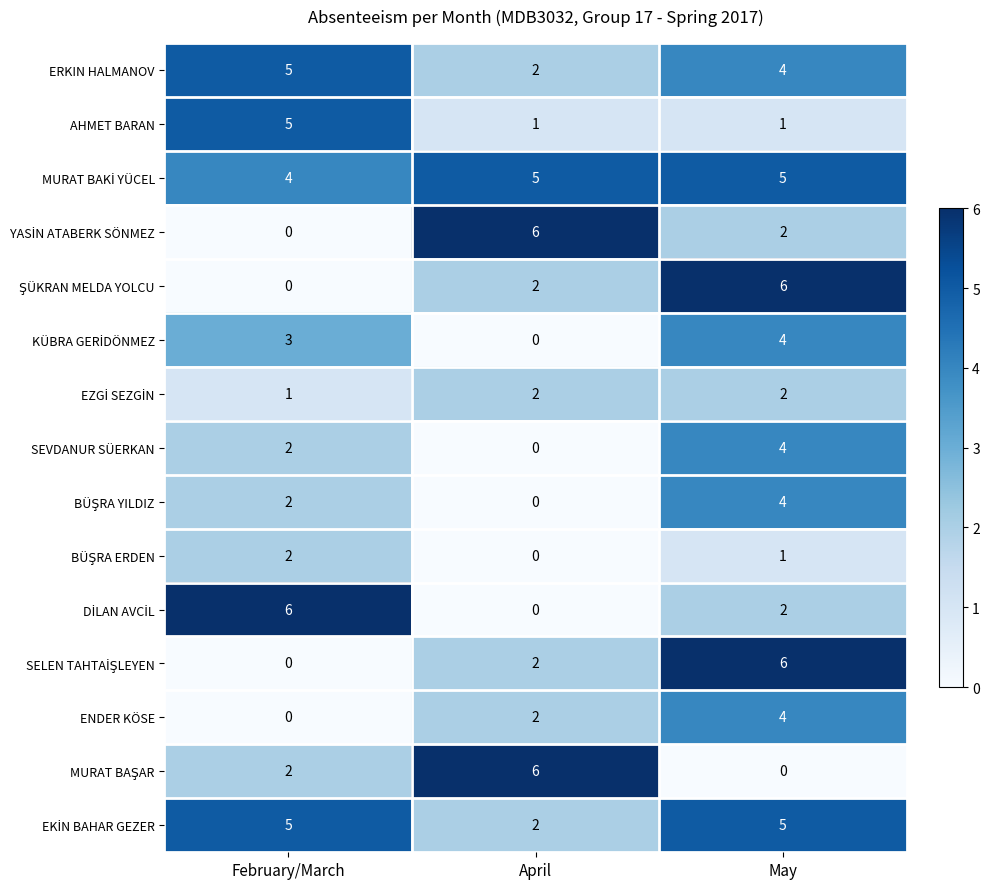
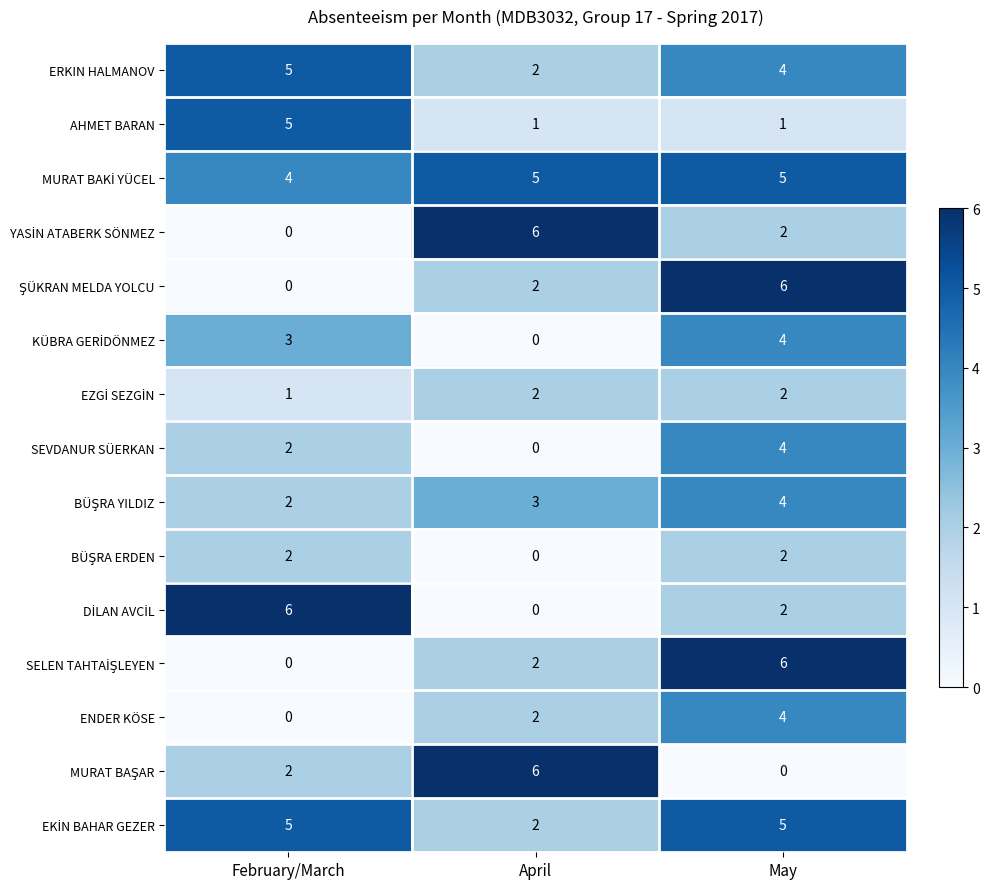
  {
    "BÜŞRA YILDIZ": {
-     "April": 0
+     "April": 3
    },
    "BÜŞRA ERDEN": {
-     "May": 1
+     "May": 2
    }
  }
